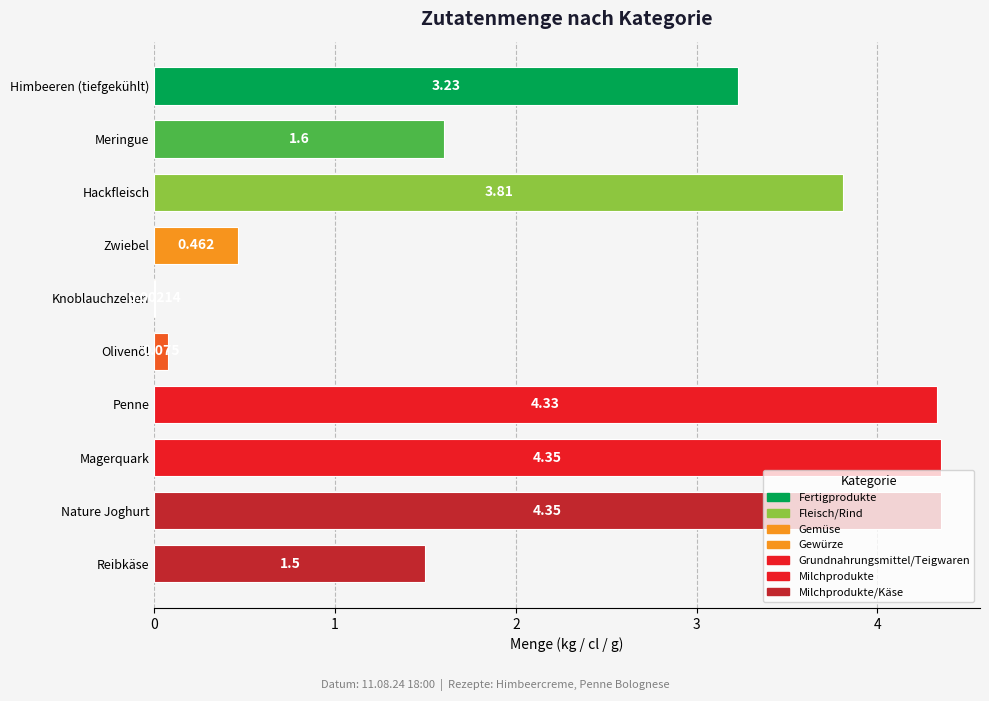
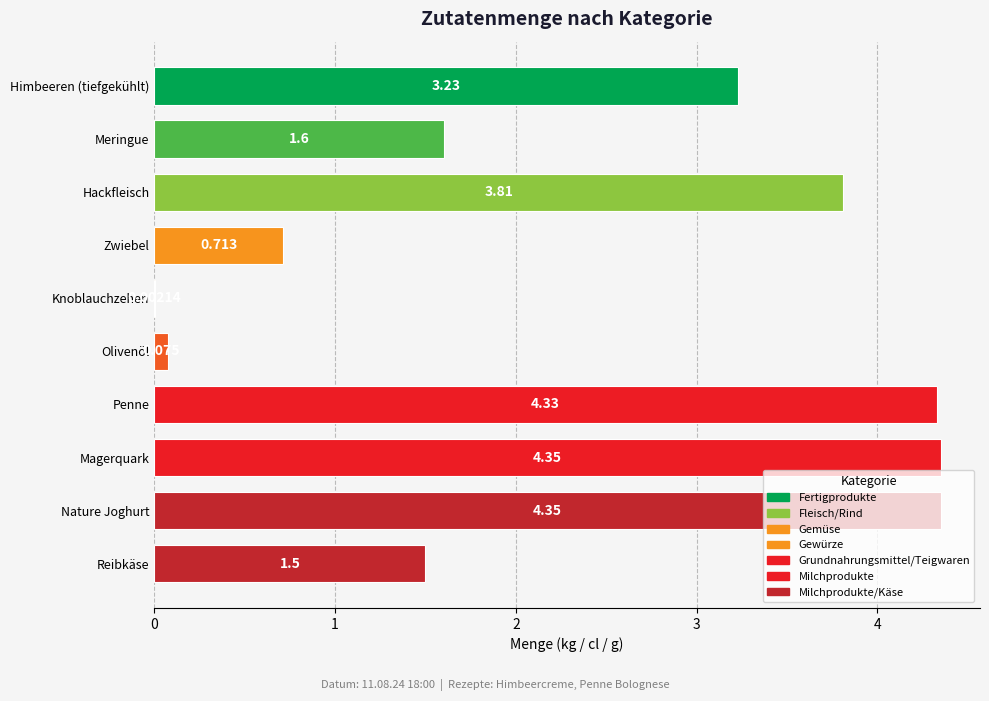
  {
    "Himbeeren (tiefgekühlt)": 3.23,
    "Meringue": 1.6,
    "Hackfleisch": 3.81,
-   "Zwiebel": 0.462,
+   "Zwiebel": 0.713,
    "Penne": 4.33,
    "Magerquark": 4.35,
    "Reibkäse": 1.5
  }
